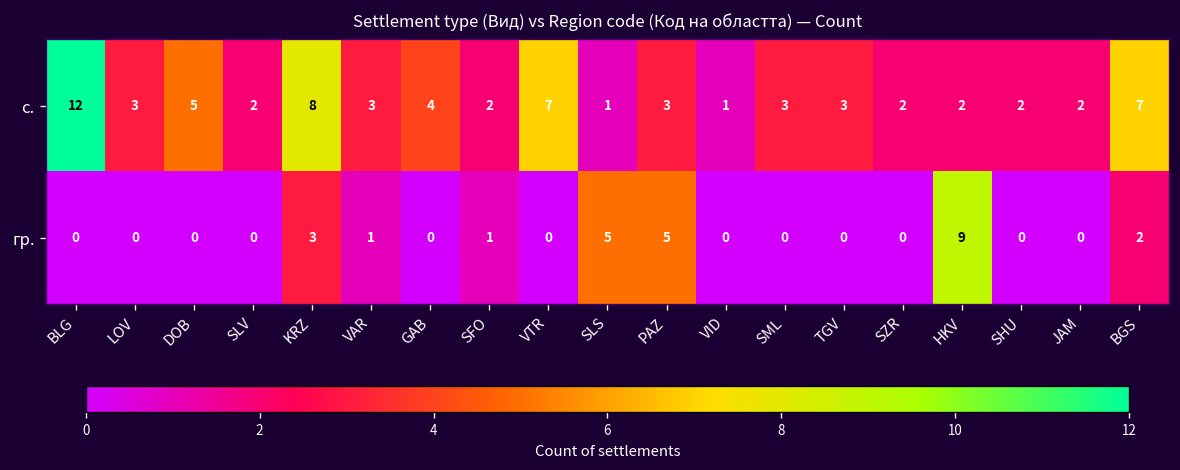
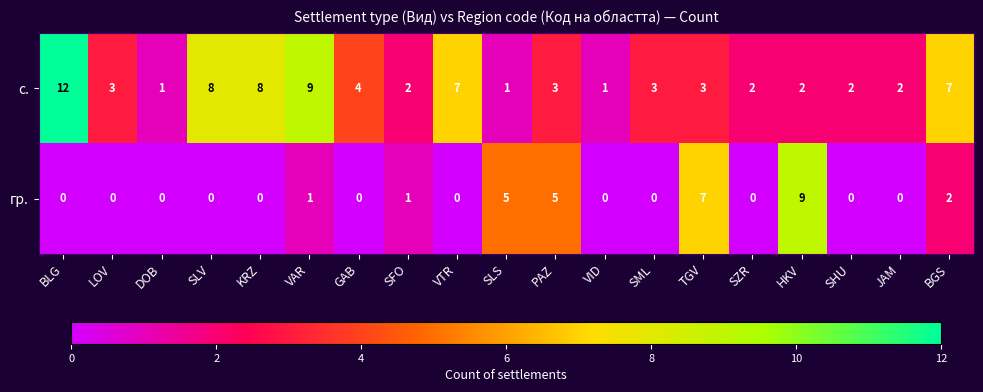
  {
    "с.": {
      "BLG": 12,
      "LOV": 3,
-     "DOB": 5,
-     "SLV": 2,
+     "DOB": 1,
+     "SLV": 8,
      "KRZ": 8,
-     "VAR": 3,
+     "VAR": 9,
      "GAB": 4,
      "SFO": 2,
      "VTR": 7,
      "SLS": 1,
      "PAZ": 3,
      "VID": 1,
      "SML": 3,
      "TGV": 3,
      "SZR": 2,
      "HKV": 2,
      "SHU": 2,
      "JAM": 2,
      "BGS": 7
    },
    "гр.": {
      "BLG": 0,
      "LOV": 0,
      "DOB": 0,
      "SLV": 0,
-     "KRZ": 3,
+     "KRZ": 0,
      "VAR": 1,
      "GAB": 0,
      "SFO": 1,
      "VTR": 0,
      "SLS": 5,
      "PAZ": 5,
      "VID": 0,
      "SML": 0,
-     "TGV": 0,
+     "TGV": 7,
      "SZR": 0,
      "HKV": 9,
      "SHU": 0,
      "JAM": 0,
      "BGS": 2
    }
  }
